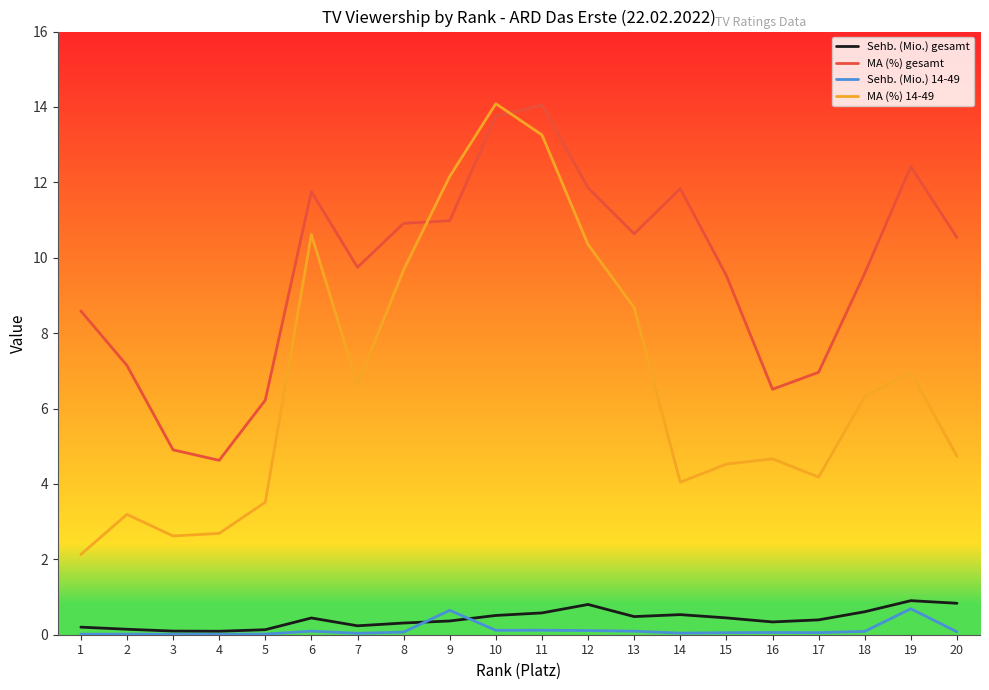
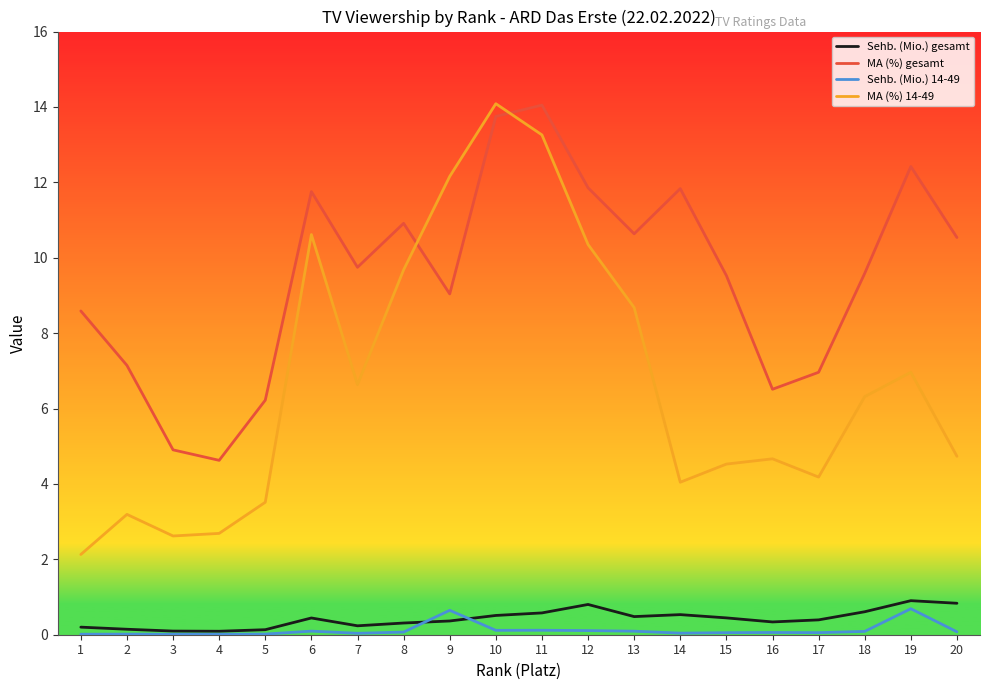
  {
    "Sehb. (Mio.) gesamt": {
      "1": 0.2,
      "2": 0.1,
      "3": 0.1,
      "4": 0.1,
      "5": 0.1,
      "6": 0.4,
      "7": 0.2,
      "8": 0.3,
      "9": 0.4,
      "10": 0.5,
      "11": 0.6,
      "12": 0.8,
      "13": 0.5,
      "14": 0.5,
      "15": 0.4,
      "16": 0.3,
      "17": 0.4,
      "18": 0.6,
      "19": 0.9,
      "20": 0.8
    },
    "MA (%) gesamt": {
      "1": 8.6,
      "2": 7.1,
      "3": 4.9,
      "4": 4.6,
      "5": 6.2,
      "6": 11.8,
      "7": 9.7,
      "8": 10.9,
-     "9": 11.0,
+     "9": 9.0,
      "10": 13.7,
      "11": 14.0,
      "12": 11.9,
      "13": 10.6,
      "14": 11.8,
      "15": 9.5,
      "16": 6.5,
      "17": 7.0,
      "18": 9.6,
      "19": 12.4,
      "20": 10.5
    },
    "Sehb. (Mio.) 14-49": {
      "1": 0.0,
      "2": 0.0,
      "3": 0.0,
      "4": 0.0,
      "5": 0.0,
      "6": 0.1,
      "7": 0.0,
      "8": 0.1,
      "9": 0.6,
      "10": 0.1,
      "11": 0.1,
      "12": 0.1,
      "13": 0.1,
      "14": 0.0,
      "15": 0.1,
      "16": 0.1,
      "17": 0.1,
      "18": 0.1,
      "19": 0.7,
      "20": 0.1
    },
    "MA (%) 14-49": {
      "1": 2.1,
      "2": 3.2,
      "3": 2.6,
      "4": 2.7,
      "5": 3.5,
      "6": 10.6,
      "7": 6.6,
      "8": 9.7,
      "9": 12.2,
      "10": 14.1,
      "11": 13.3,
      "12": 10.4,
      "13": 8.7,
      "14": 4.0,
      "15": 4.5,
      "16": 4.7,
      "17": 4.2,
      "18": 6.3,
      "19": 7.0,
      "20": 4.7
    }
  }
